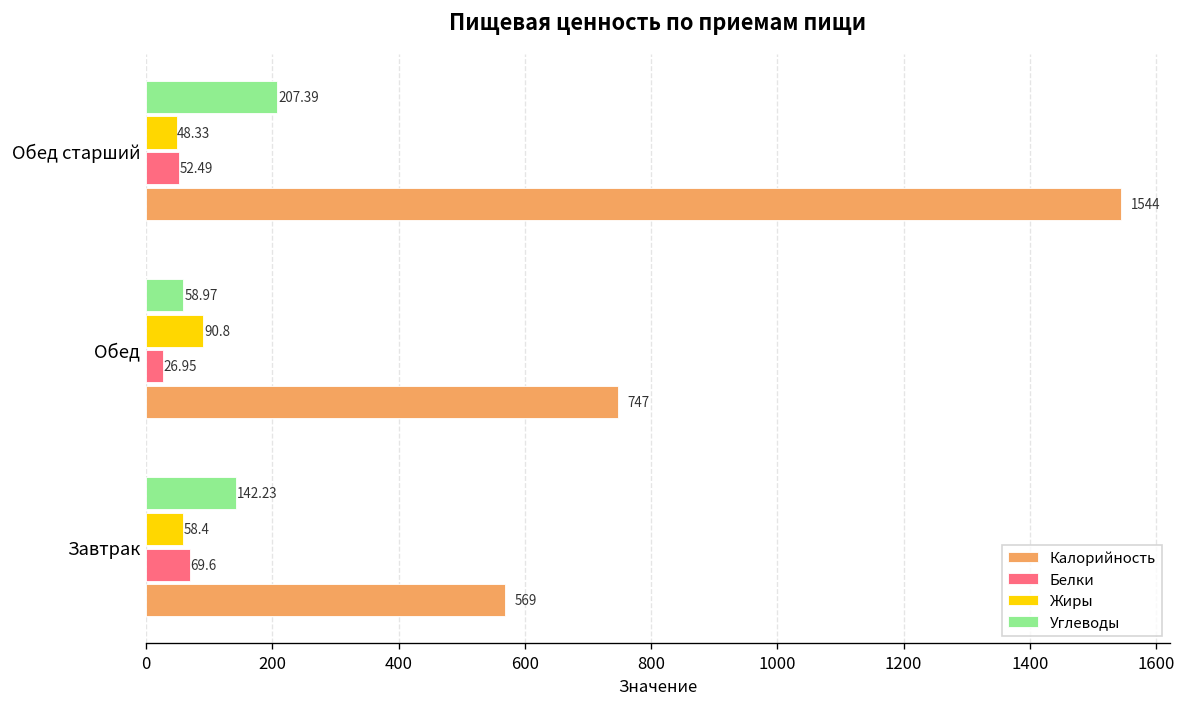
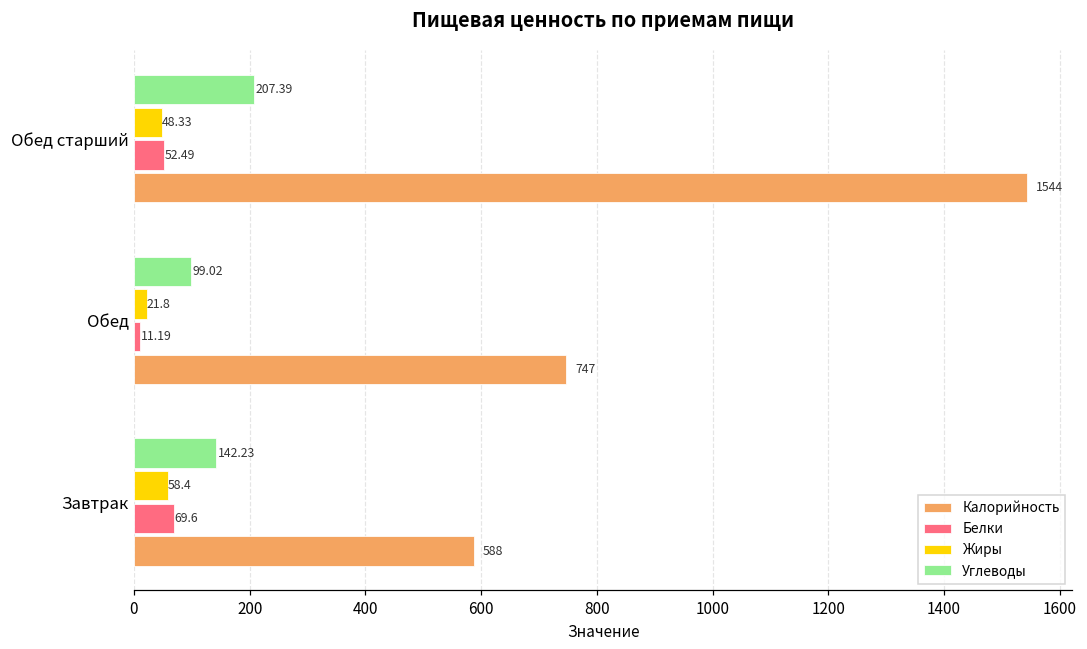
  {
    "Калорийность": {
      "Обед старший": 1544,
      "Обед": 747,
-     "Завтрак": 569
+     "Завтрак": 588
    },
    "Белки": {
      "Обед старший": 52.49,
-     "Обед": 26.95,
+     "Обед": 11.19,
      "Завтрак": 69.6
    },
    "Жиры": {
      "Обед старший": 48.33,
-     "Обед": 90.8,
+     "Обед": 21.8,
      "Завтрак": 58.4
    },
    "Углеводы": {
      "Обед старший": 207.39,
-     "Обед": 58.97,
+     "Обед": 99.02,
      "Завтрак": 142.23
    }
  }
